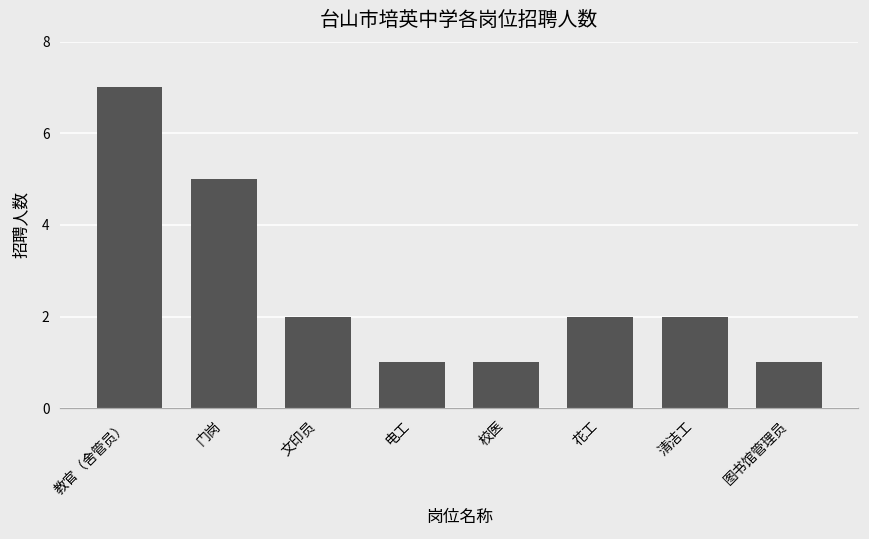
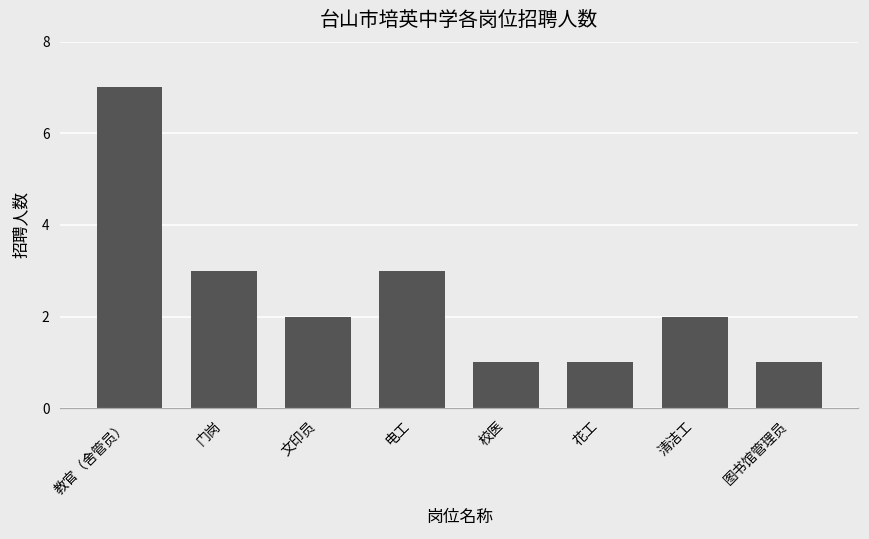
  {
    "教官（舍管员）": 7,
-   "门岗": 5,
+   "门岗": 3,
    "文印员": 2,
-   "电工": 1,
+   "电工": 3,
    "校医": 1,
-   "花工": 2,
+   "花工": 1,
    "清洁工": 2,
    "图书馆管理员": 1
  }
